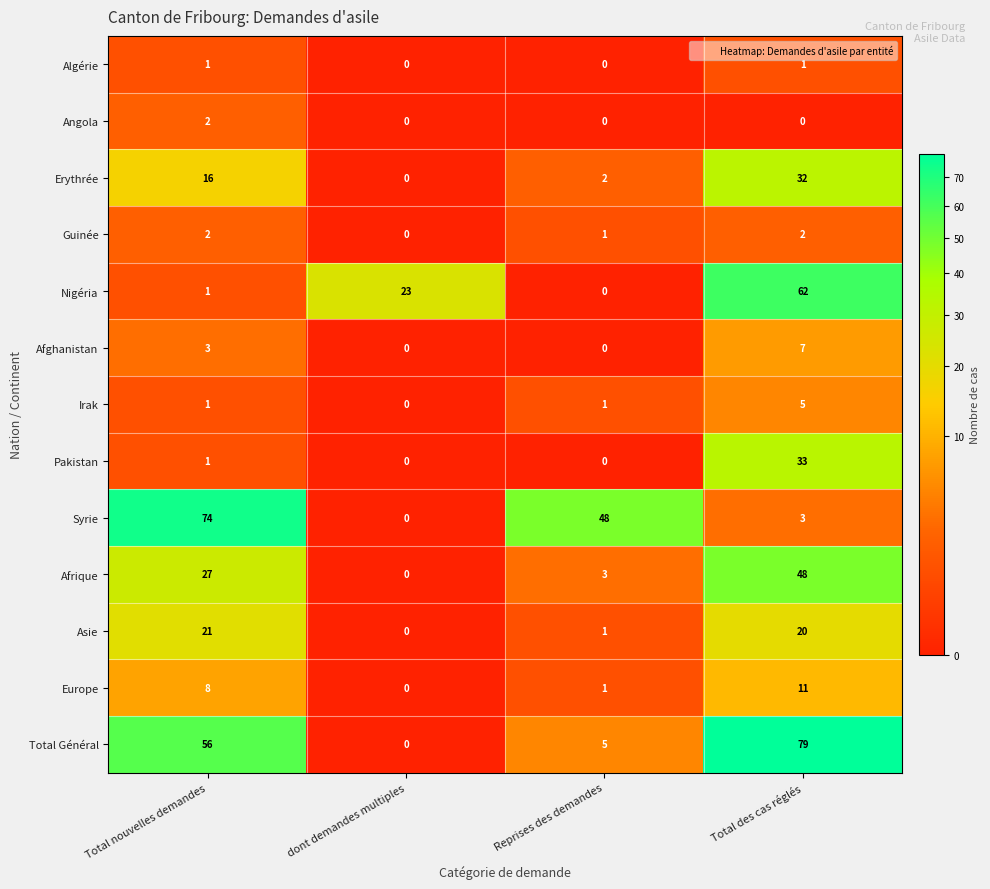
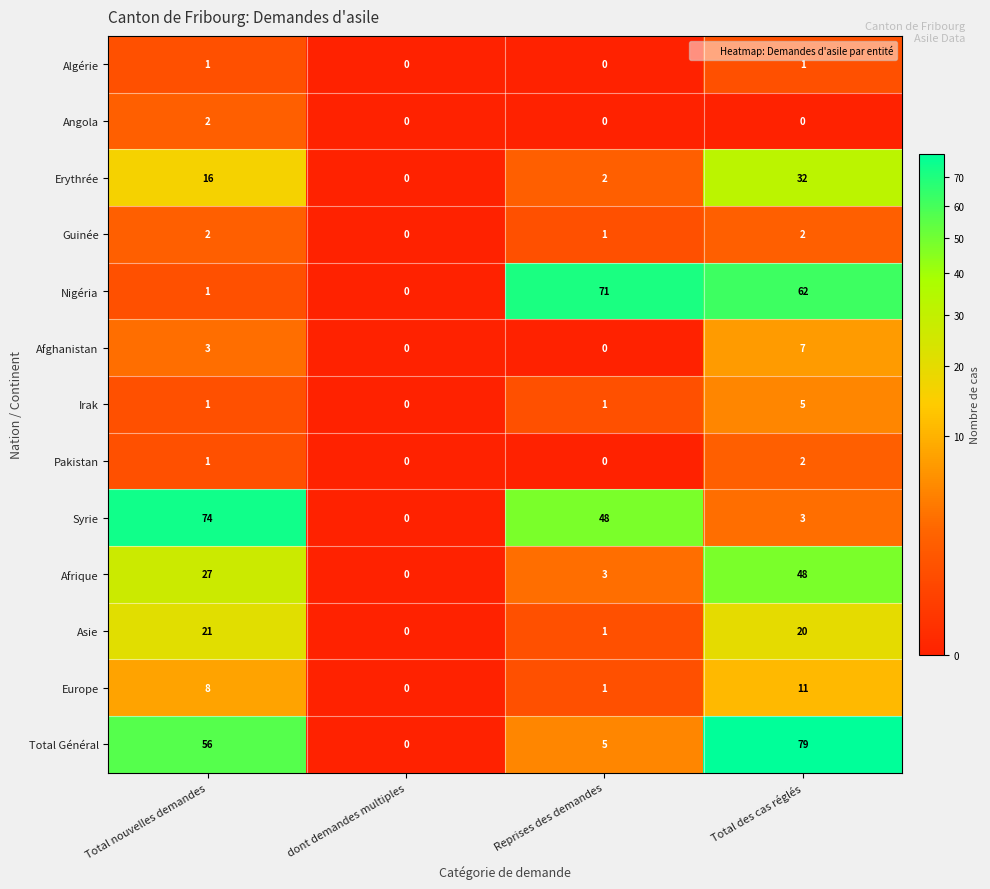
  {
    "Algérie": {
      "Total nouvelles demandes": 1,
      "dont demandes multiples": 0,
      "Reprises des demandes": 0
    },
    "Angola": {
      "Total nouvelles demandes": 2,
      "dont demandes multiples": 0,
      "Reprises des demandes": 0,
      "Total des cas réglés": 0
    },
    "Erythrée": {
      "Total nouvelles demandes": 16,
      "dont demandes multiples": 0,
      "Reprises des demandes": 2,
      "Total des cas réglés": 32
    },
    "Guinée": {
      "Total nouvelles demandes": 2,
      "dont demandes multiples": 0,
      "Reprises des demandes": 1,
      "Total des cas réglés": 2
    },
    "Nigéria": {
      "Total nouvelles demandes": 1,
-     "dont demandes multiples": 23,
-     "Reprises des demandes": 0,
+     "dont demandes multiples": 0,
+     "Reprises des demandes": 71,
      "Total des cas réglés": 62
    },
    "Afghanistan": {
      "Total nouvelles demandes": 3,
      "dont demandes multiples": 0,
      "Reprises des demandes": 0,
      "Total des cas réglés": 7
    },
    "Irak": {
      "Total nouvelles demandes": 1,
      "dont demandes multiples": 0,
      "Reprises des demandes": 1,
      "Total des cas réglés": 5
    },
    "Pakistan": {
      "Total nouvelles demandes": 1,
      "dont demandes multiples": 0,
      "Reprises des demandes": 0,
-     "Total des cas réglés": 33
+     "Total des cas réglés": 2
    },
    "Syrie": {
      "Total nouvelles demandes": 74,
      "dont demandes multiples": 0,
      "Reprises des demandes": 48,
      "Total des cas réglés": 3
    },
    "Afrique": {
      "Total nouvelles demandes": 27,
      "dont demandes multiples": 0,
      "Reprises des demandes": 3,
      "Total des cas réglés": 48
    },
    "Asie": {
      "Total nouvelles demandes": 21,
      "dont demandes multiples": 0,
      "Reprises des demandes": 1,
      "Total des cas réglés": 20
    },
    "Europe": {
      "Total nouvelles demandes": 8,
      "dont demandes multiples": 0,
      "Reprises des demandes": 1,
      "Total des cas réglés": 11
    },
    "Total Général": {
      "Total nouvelles demandes": 56,
      "dont demandes multiples": 0,
      "Reprises des demandes": 5,
      "Total des cas réglés": 79
    }
  }
